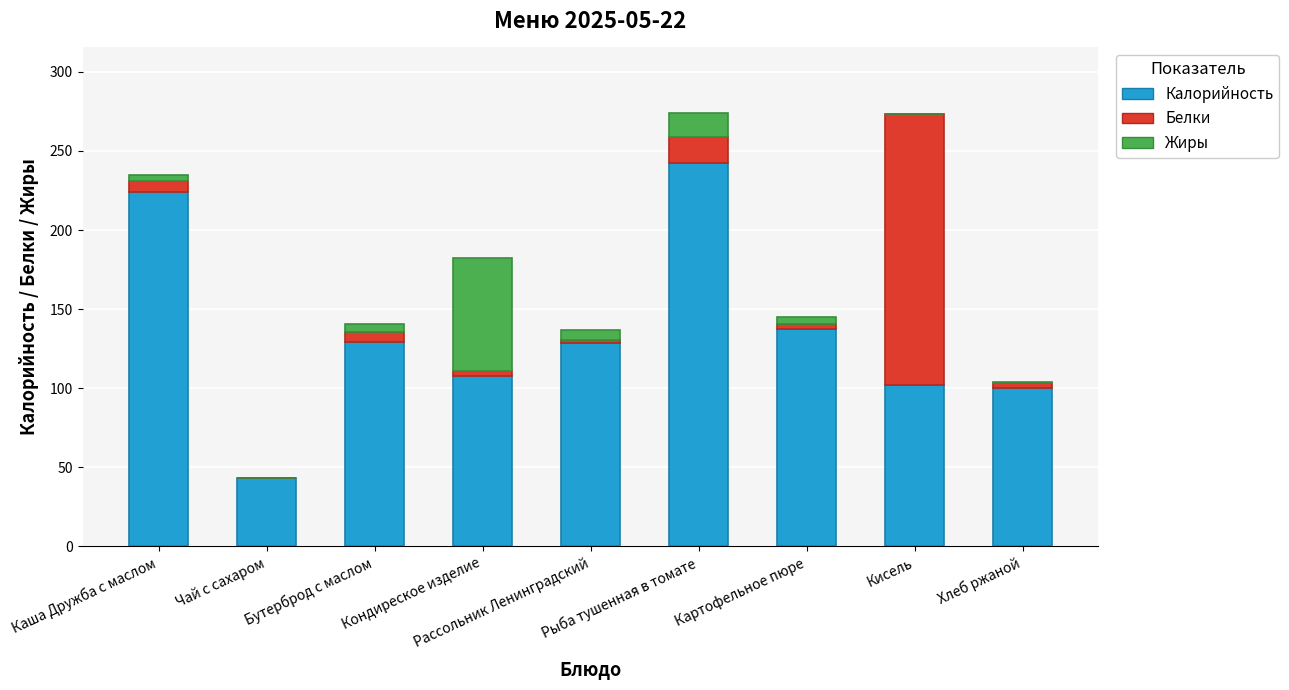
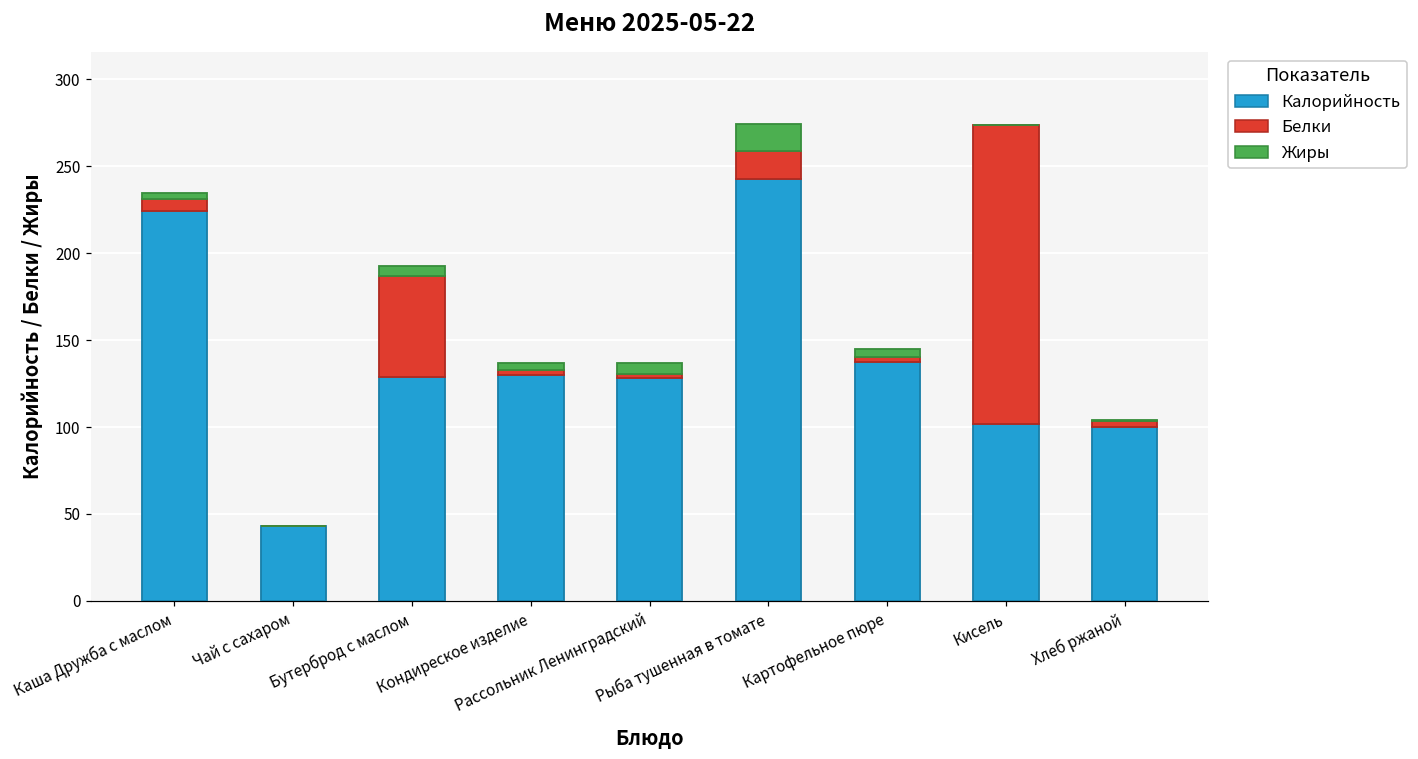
  {
    "Калорийность": {
      "Каша Дружба с маслом": 224,
      "Чай с сахаром": 43,
      "Бутерброд с маслом": 129,
-     "Кондиреское изделие": 108,
+     "Кондиреское изделие": 130,
      "Рассольник Ленинградский": 128,
      "Рыба тушенная в томате": 242,
      "Картофельное пюре": 137,
      "Кисель": 102,
      "Хлеб ржаной": 100
    },
    "Белки": {
      "Каша Дружба с маслом": 7,
-     "Бутерброд с маслом": 6,
+     "Бутерброд с маслом": 58,
      "Кондиреское изделие": 3,
      "Рассольник Ленинградский": 2,
      "Рыба тушенная в томате": 16,
      "Картофельное пюре": 3,
      "Кисель": 171,
      "Хлеб ржаной": 3
    },
    "Жиры": {
      "Каша Дружба с маслом": 3,
      "Чай с сахаром": 0,
      "Бутерброд с маслом": 5,
-     "Кондиреское изделие": 71,
+     "Кондиреское изделие": 4,
      "Рассольник Ленинградский": 6,
      "Рыба тушенная в томате": 16,
      "Картофельное пюре": 5,
      "Кисель": 0
    }
  }
